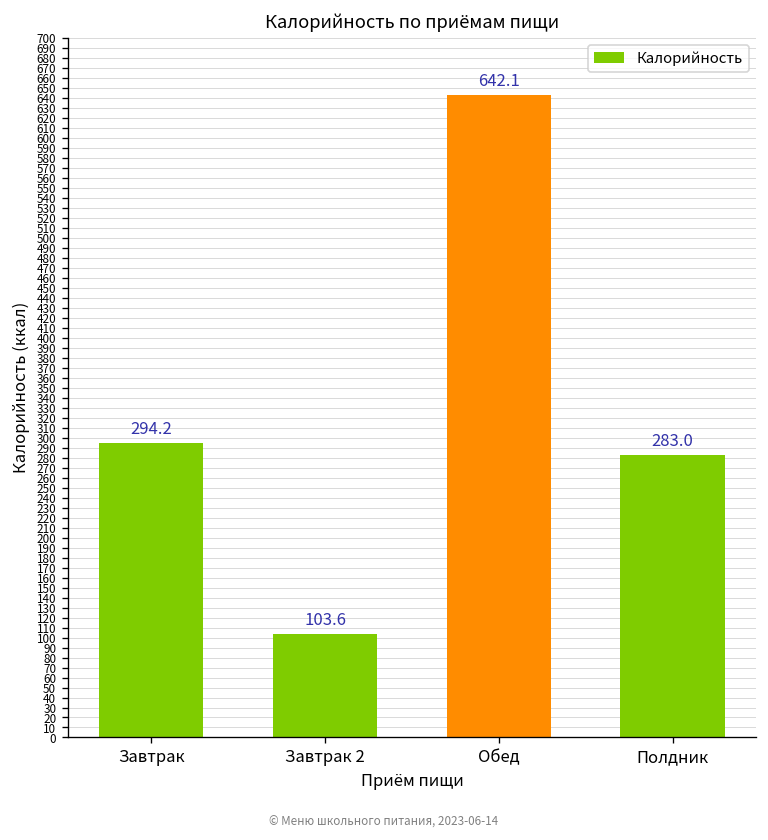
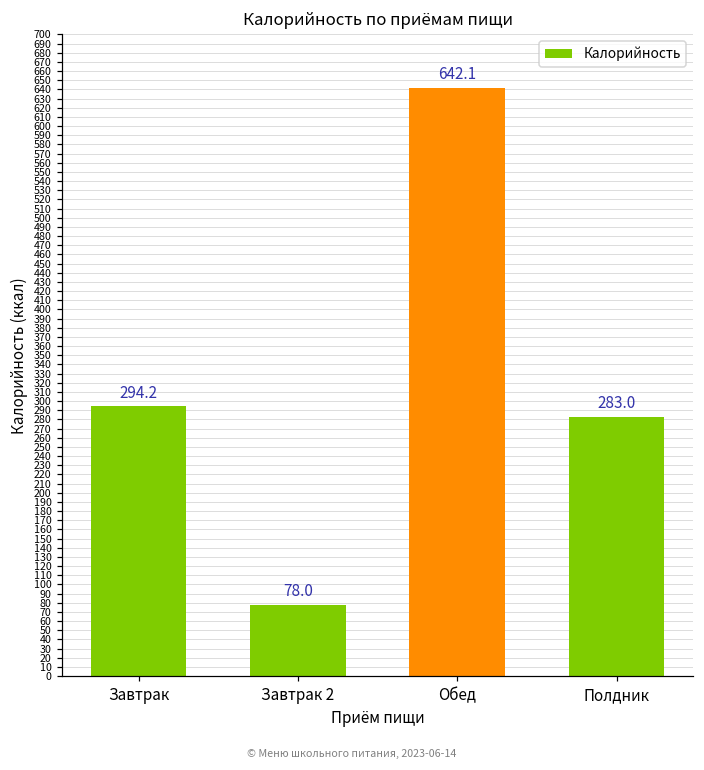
  {
    "Завтрак": 294.2,
-   "Завтрак 2": 103.6,
+   "Завтрак 2": 78.0,
    "Обед": 642.1,
    "Полдник": 283.0
  }
